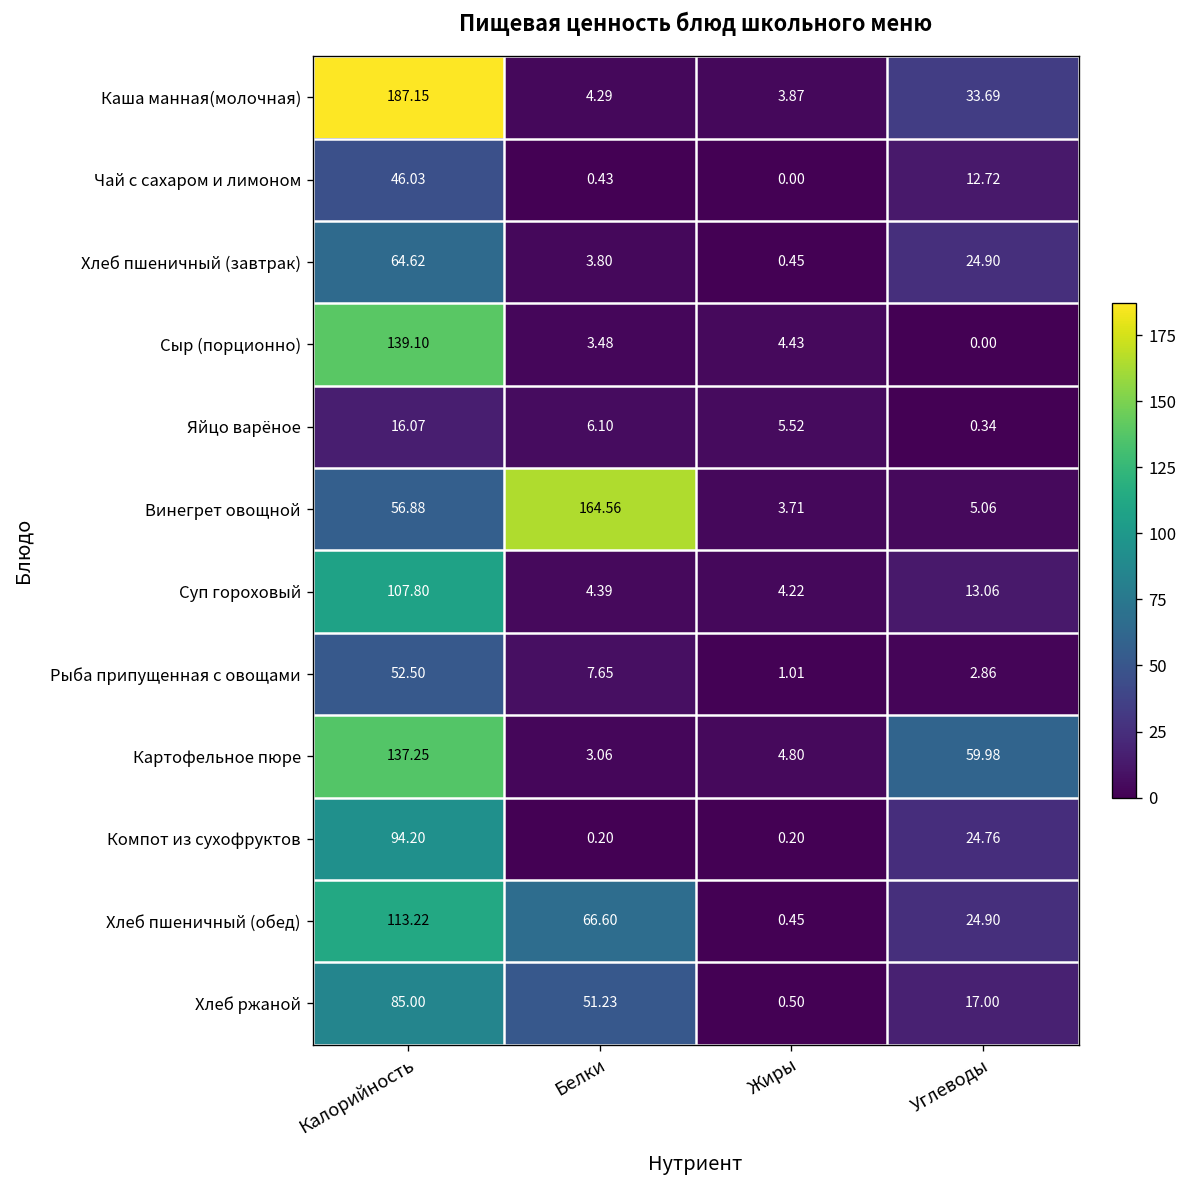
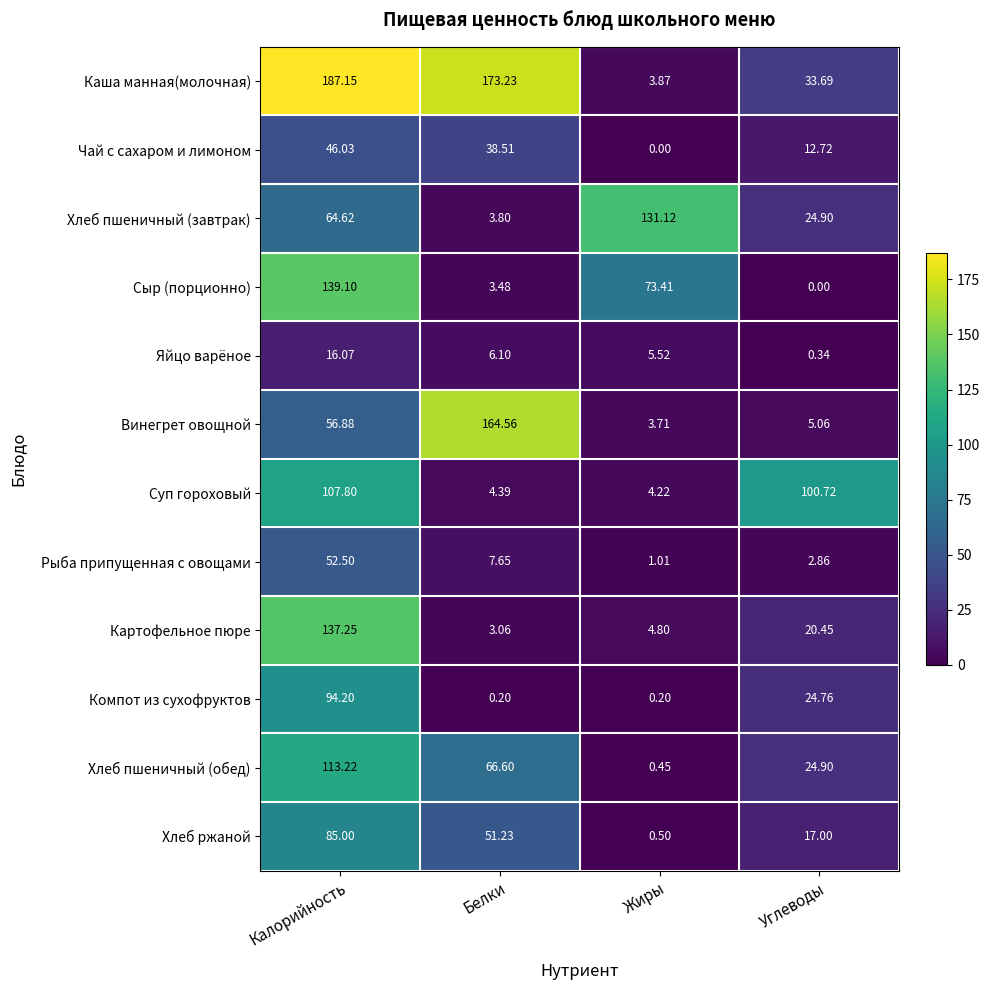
  {
    "Каша манная(молочная)": {
      "Калорийность": 187.15,
-     "Белки": 4.29,
+     "Белки": 173.23,
      "Жиры": 3.87,
      "Углеводы": 33.69
    },
    "Чай с сахаром и лимоном": {
      "Калорийность": 46.03,
-     "Белки": 0.43,
+     "Белки": 38.51,
      "Жиры": 0.00,
      "Углеводы": 12.72
    },
    "Хлеб пшеничный (завтрак)": {
      "Калорийность": 64.62,
      "Белки": 3.80,
-     "Жиры": 0.45,
+     "Жиры": 131.12,
      "Углеводы": 24.90
    },
    "Сыр (порционно)": {
      "Калорийность": 139.10,
      "Белки": 3.48,
-     "Жиры": 4.43,
+     "Жиры": 73.41,
      "Углеводы": 0.00
    },
    "Яйцо варёное": {
      "Калорийность": 16.07,
      "Белки": 6.10,
      "Жиры": 5.52,
      "Углеводы": 0.34
    },
    "Винегрет овощной": {
      "Калорийность": 56.88,
      "Белки": 164.56,
      "Жиры": 3.71,
      "Углеводы": 5.06
    },
    "Суп гороховый": {
      "Калорийность": 107.80,
      "Белки": 4.39,
      "Жиры": 4.22,
-     "Углеводы": 13.06
+     "Углеводы": 100.72
    },
    "Рыба припущенная с овощами": {
      "Калорийность": 52.50,
      "Белки": 7.65,
      "Жиры": 1.01,
      "Углеводы": 2.86
    },
    "Картофельное пюре": {
      "Калорийность": 137.25,
      "Белки": 3.06,
      "Жиры": 4.80,
-     "Углеводы": 59.98
+     "Углеводы": 20.45
    },
    "Компот из сухофруктов": {
      "Калорийность": 94.20,
      "Белки": 0.20,
      "Жиры": 0.20,
      "Углеводы": 24.76
    },
    "Хлеб пшеничный (обед)": {
      "Калорийность": 113.22,
      "Белки": 66.60,
      "Жиры": 0.45,
      "Углеводы": 24.90
    },
    "Хлеб ржаной": {
      "Калорийность": 85.00,
      "Белки": 51.23,
      "Жиры": 0.50,
      "Углеводы": 17.00
    }
  }
